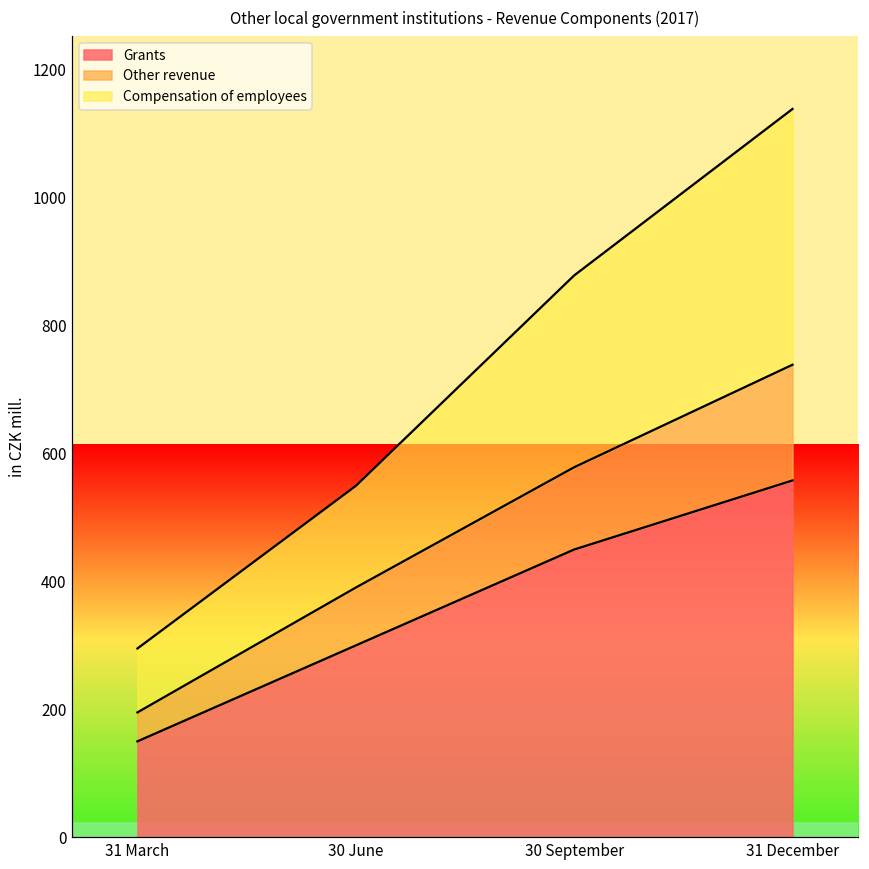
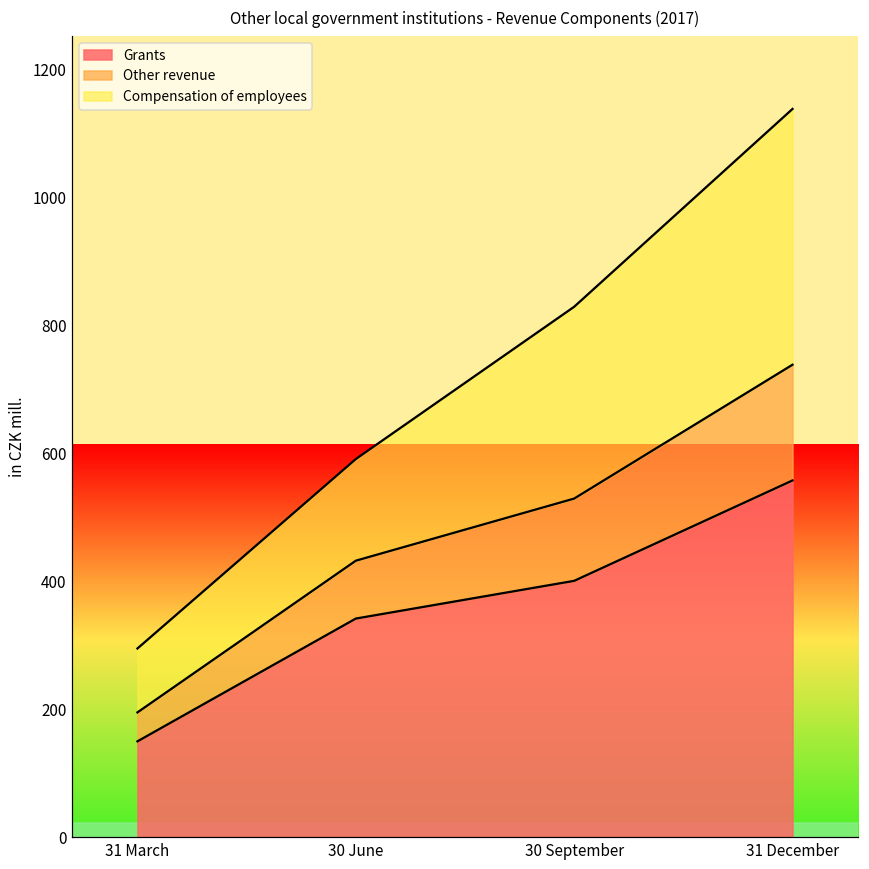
  {
    "Grants": {
      "31 March": 150,
-     "30 June": 300,
-     "30 September": 450,
+     "30 June": 340,
+     "30 September": 400,
      "31 December": 560
    },
    "Other revenue": {
      "31 March": 50,
      "30 June": 90,
      "30 September": 130,
      "31 December": 180
    },
    "Compensation of employees": {
      "31 March": 100,
      "30 June": 160,
      "30 September": 300,
      "31 December": 400
    }
  }
